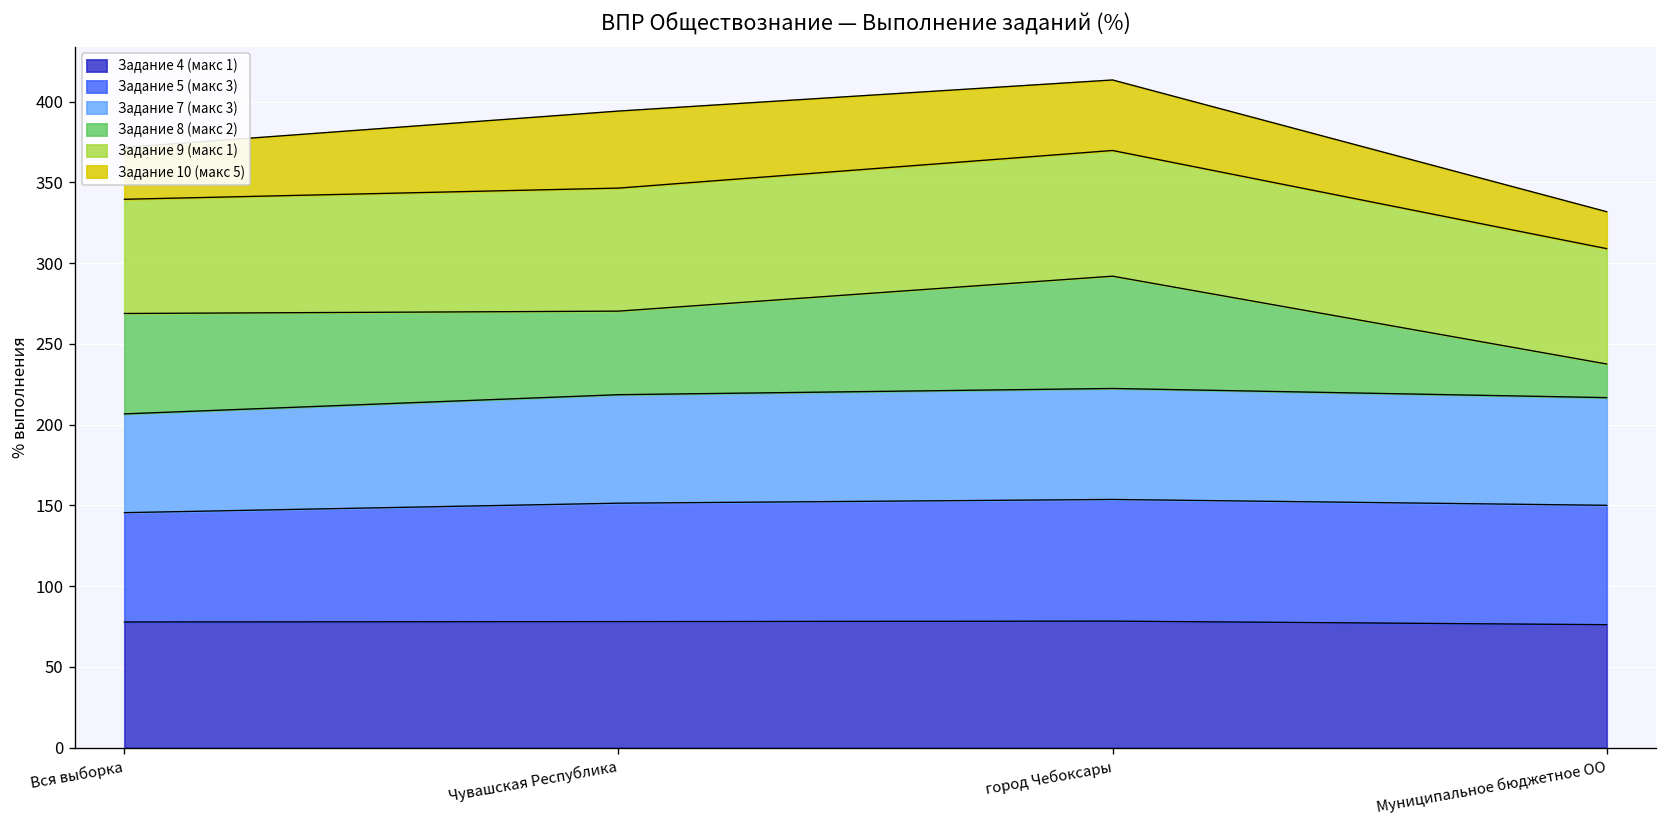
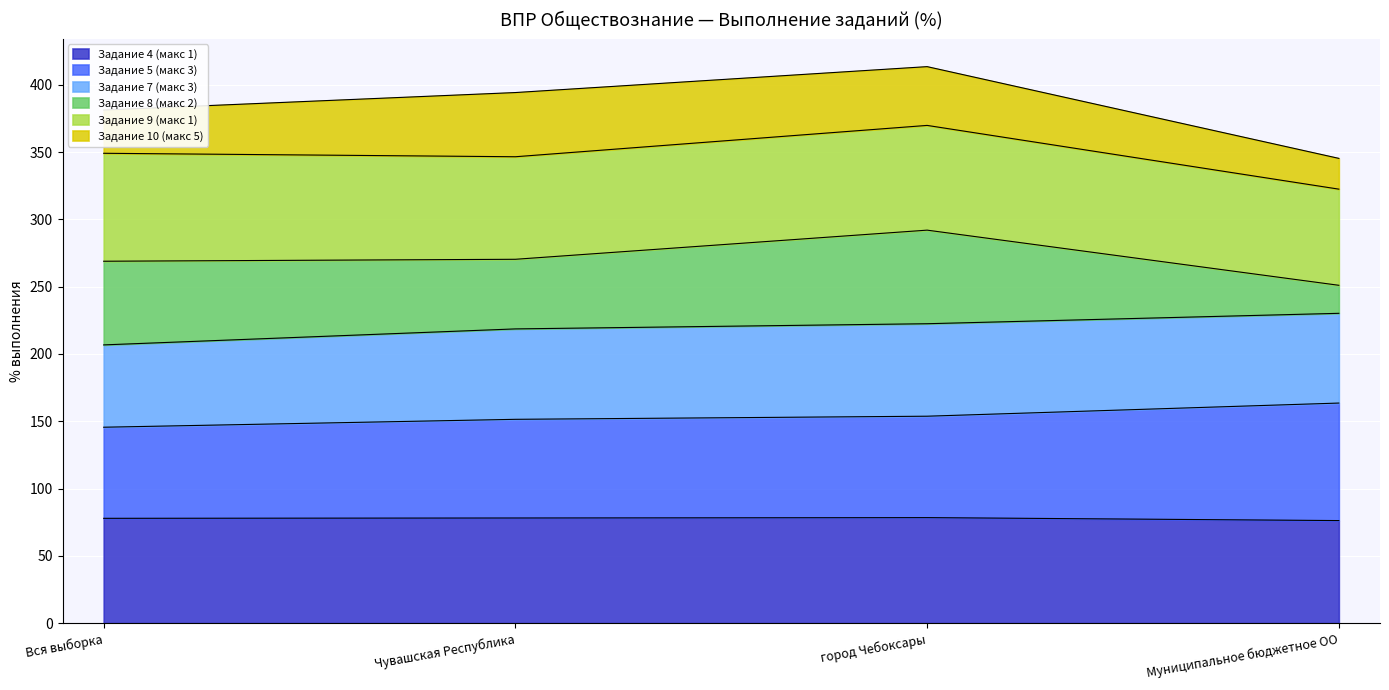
  {
    "Задание 4 (макс 1)": {
      "Вся выборка": 78,
      "Чувашская Республика": 78,
      "город Чебоксары": 78,
      "Муниципальное бюджетное ОО": 76
    },
    "Задание 5 (макс 3)": {
      "Вся выборка": 68,
      "Чувашская Республика": 73,
      "город Чебоксары": 75,
-     "Муниципальное бюджетное ОО": 74
+     "Муниципальное бюджетное ОО": 87
    },
    "Задание 7 (макс 3)": {
      "Вся выборка": 61,
      "Чувашская Республика": 67,
      "город Чебоксары": 69,
      "Муниципальное бюджетное ОО": 67
    },
    "Задание 8 (макс 2)": {
      "Вся выборка": 62,
      "Чувашская Республика": 52,
      "город Чебоксары": 70,
      "Муниципальное бюджетное ОО": 21
    },
    "Задание 9 (макс 1)": {
-     "Вся выборка": 71,
+     "Вся выборка": 80,
      "Чувашская Республика": 76,
      "город Чебоксары": 78,
      "Муниципальное бюджетное ОО": 71
    },
    "Задание 10 (макс 5)": {
      "Чувашская Республика": 48,
      "город Чебоксары": 44,
      "Муниципальное бюджетное ОО": 23
    }
  }
